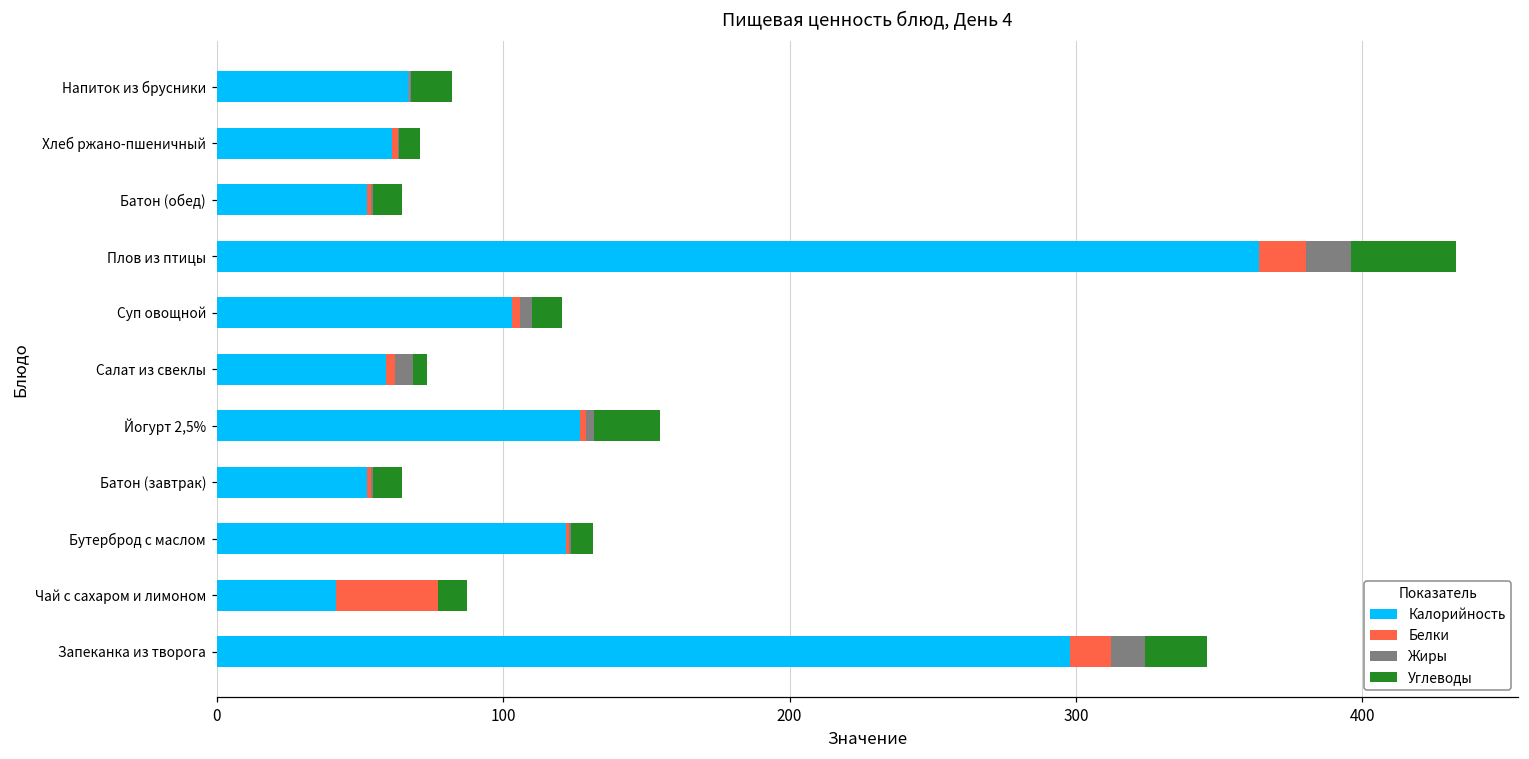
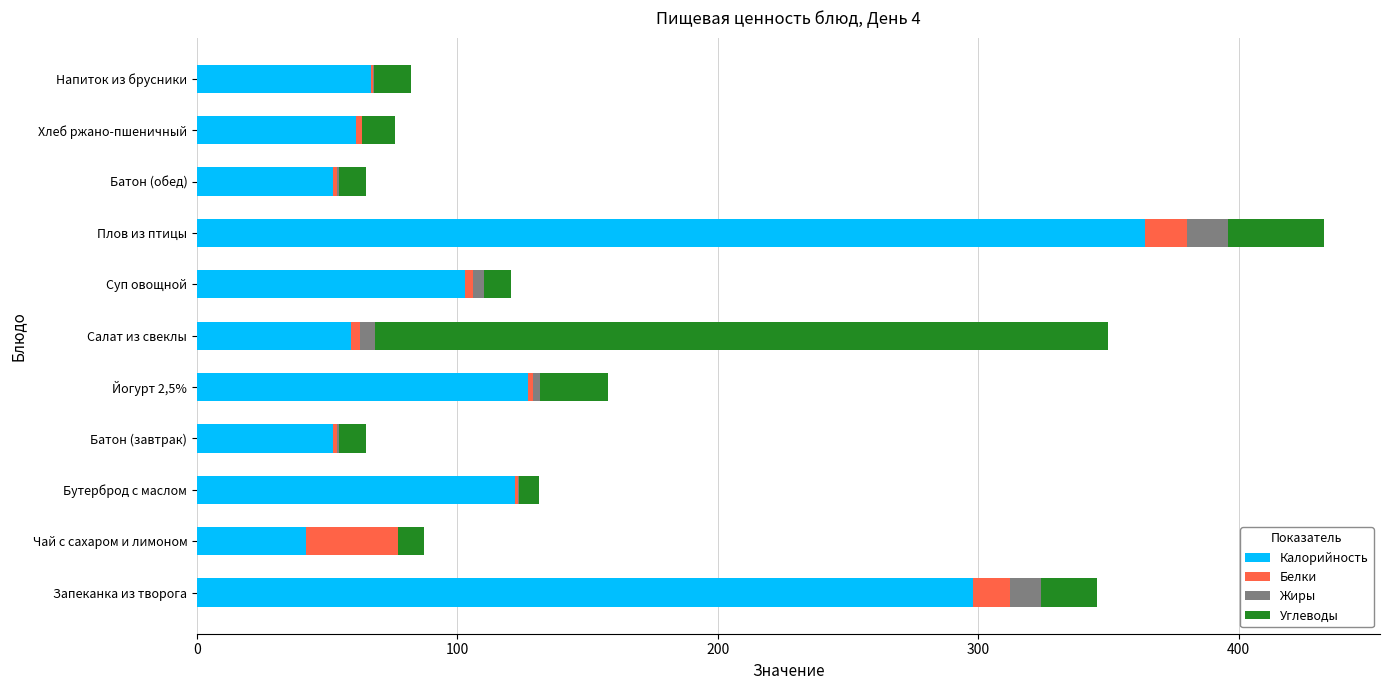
  {
    "Калорийность": {
      "Напиток из брусники": 67,
      "Хлеб ржано-пшеничный": 61,
      "Батон (обед)": 52,
      "Плов из птицы": 364,
      "Суп овощной": 103,
      "Салат из свеклы": 59,
      "Йогурт 2,5%": 127,
      "Батон (завтрак)": 52,
      "Бутерброд с маслом": 122,
      "Чай с сахаром и лимоном": 42,
      "Запеканка из творога": 298
    },
    "Белки": {
      "Хлеб ржано-пшеничный": 2,
      "Батон (обед)": 2,
      "Плов из птицы": 16,
      "Суп овощной": 3,
      "Салат из свеклы": 3,
      "Йогурт 2,5%": 2,
      "Батон (завтрак)": 2,
      "Бутерброд с маслом": 1,
      "Чай с сахаром и лимоном": 35,
      "Запеканка из творога": 14
    },
    "Жиры": {
      "Плов из птицы": 16,
      "Суп овощной": 4,
      "Салат из свеклы": 6,
      "Йогурт 2,5%": 3,
      "Чай с сахаром и лимоном": 0,
      "Запеканка из творога": 12
    },
    "Углеводы": {
      "Напиток из брусники": 14,
-     "Хлеб ржано-пшеничный": 8,
+     "Хлеб ржано-пшеничный": 13,
      "Батон (обед)": 10,
      "Плов из птицы": 37,
      "Суп овощной": 10,
-     "Салат из свеклы": 5,
-     "Йогурт 2,5%": 23,
+     "Салат из свеклы": 282,
+     "Йогурт 2,5%": 26,
      "Батон (завтрак)": 10,
      "Бутерброд с маслом": 8,
      "Чай с сахаром и лимоном": 10,
      "Запеканка из творога": 22
    }
  }
